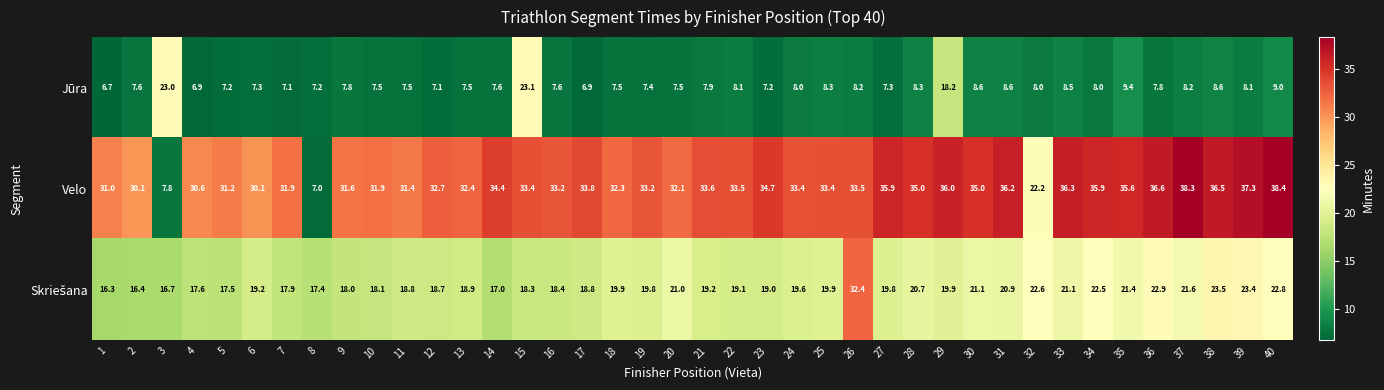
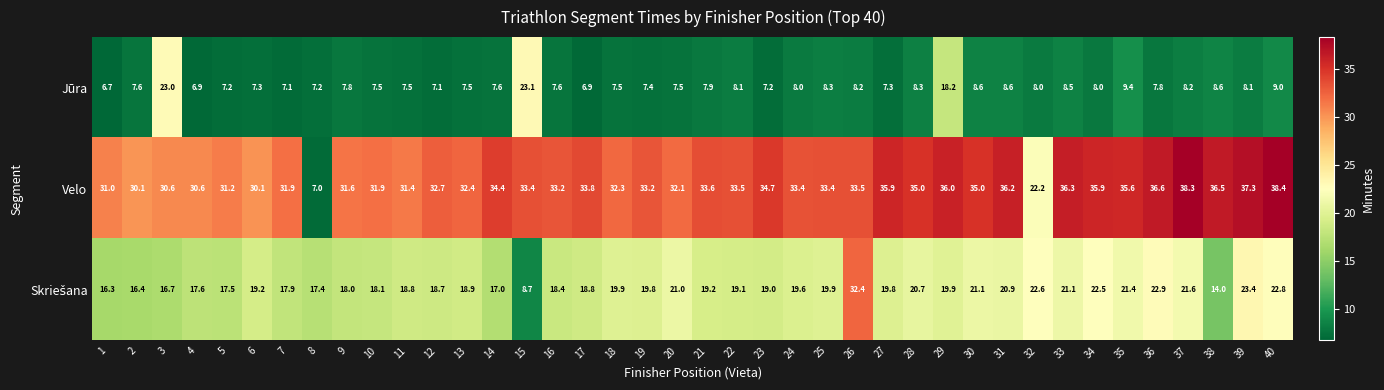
  {
    "Jūra": {
      "1": 6.7,
      "2": 7.6,
      "3": 23.0,
      "4": 6.9,
      "5": 7.2,
      "6": 7.3,
      "7": 7.1,
      "8": 7.2,
      "9": 7.8,
      "10": 7.5,
      "11": 7.5,
      "12": 7.1,
      "13": 7.5,
      "14": 7.6,
      "15": 23.1,
      "16": 7.6,
      "17": 6.9,
      "18": 7.5,
      "19": 7.4,
      "20": 7.5,
      "21": 7.9,
      "22": 8.1,
      "23": 7.2,
      "24": 8.0,
      "25": 8.3,
      "26": 8.2,
      "27": 7.3,
      "28": 8.3,
      "29": 18.2,
      "30": 8.6,
      "31": 8.6,
      "32": 8.0,
      "33": 8.5,
      "34": 8.0,
      "35": 9.4,
      "36": 7.8,
      "37": 8.2,
      "38": 8.6,
      "39": 8.1,
      "40": 9.0
    },
    "Velo": {
      "1": 31.0,
      "2": 30.1,
-     "3": 7.8,
+     "3": 30.6,
      "4": 30.6,
      "5": 31.2,
      "6": 30.1,
      "7": 31.9,
      "8": 7.0,
      "9": 31.6,
      "10": 31.9,
      "11": 31.4,
      "12": 32.7,
      "13": 32.4,
      "14": 34.4,
      "15": 33.4,
      "16": 33.2,
      "17": 33.8,
      "18": 32.3,
      "19": 33.2,
      "20": 32.1,
      "21": 33.6,
      "22": 33.5,
      "23": 34.7,
      "24": 33.4,
      "25": 33.4,
      "26": 33.5,
      "27": 35.9,
      "28": 35.0,
      "29": 36.0,
      "30": 35.0,
      "31": 36.2,
      "32": 22.2,
      "33": 36.3,
      "34": 35.9,
      "35": 35.6,
      "36": 36.6,
      "37": 38.3,
      "38": 36.5,
      "39": 37.3,
      "40": 38.4
    },
    "Skriešana": {
      "1": 16.3,
      "2": 16.4,
      "3": 16.7,
      "4": 17.6,
      "5": 17.5,
      "6": 19.2,
      "7": 17.9,
      "8": 17.4,
      "9": 18.0,
      "10": 18.1,
      "11": 18.8,
      "12": 18.7,
      "13": 18.9,
      "14": 17.0,
-     "15": 18.3,
+     "15": 8.7,
      "16": 18.4,
      "17": 18.8,
      "18": 19.9,
      "19": 19.8,
      "20": 21.0,
      "21": 19.2,
      "22": 19.1,
      "23": 19.0,
      "24": 19.6,
      "25": 19.9,
      "26": 32.4,
      "27": 19.8,
      "28": 20.7,
      "29": 19.9,
      "30": 21.1,
      "31": 20.9,
      "32": 22.6,
      "33": 21.1,
      "34": 22.5,
      "35": 21.4,
      "36": 22.9,
      "37": 21.6,
-     "38": 23.5,
+     "38": 14.0,
      "39": 23.4,
      "40": 22.8
    }
  }
